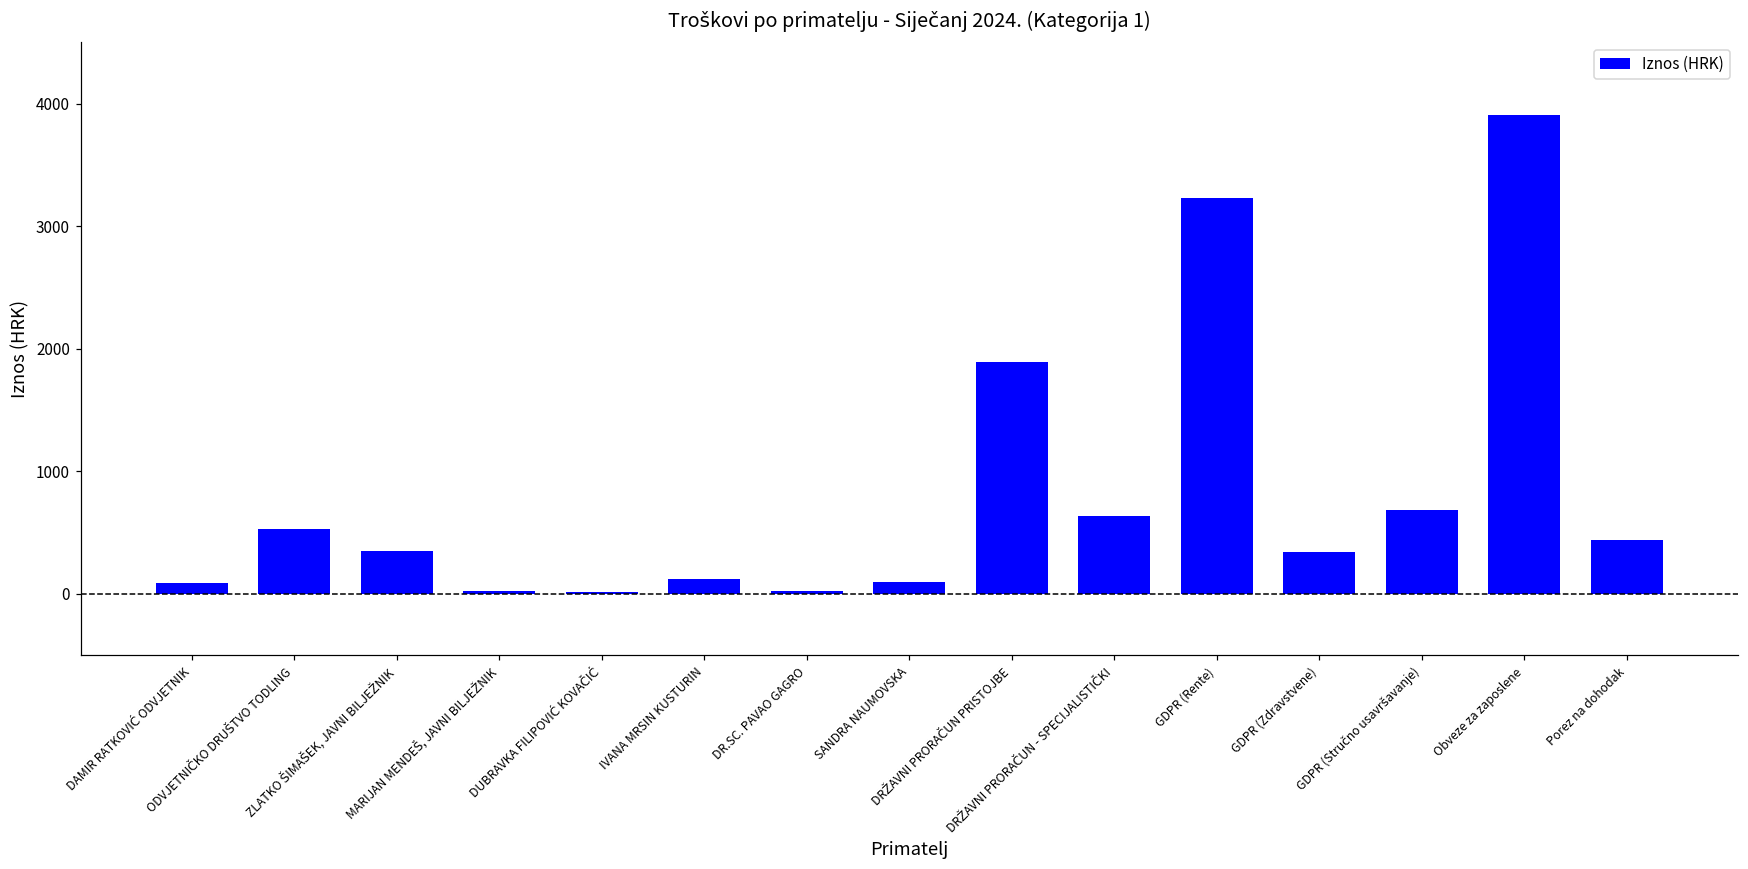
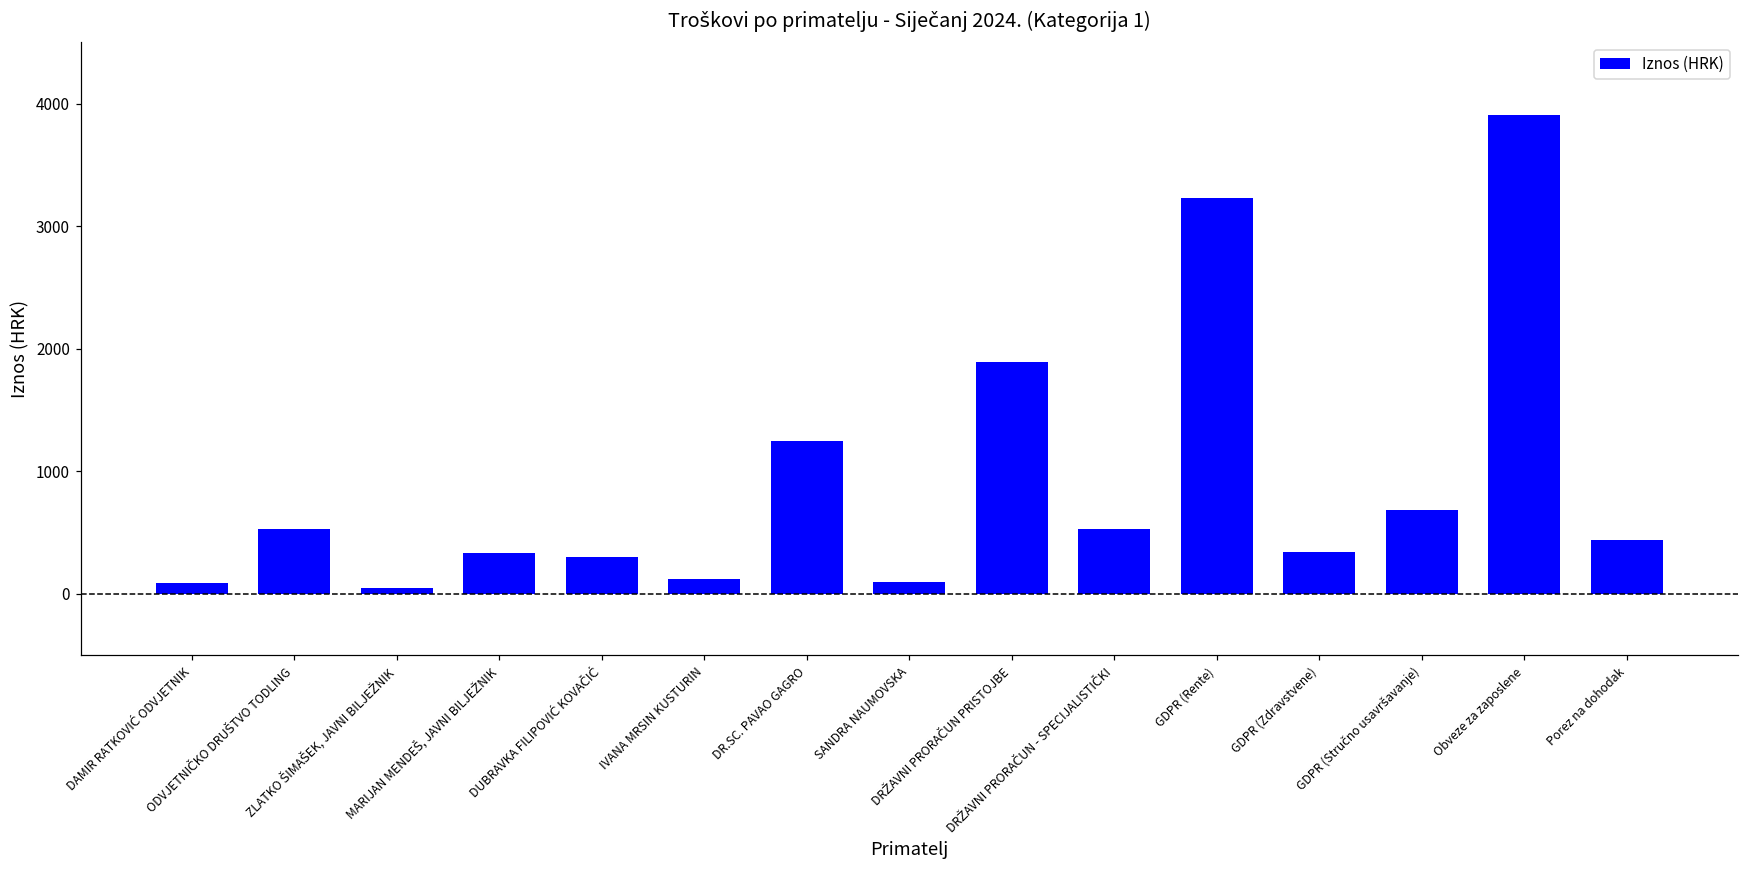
  {
    "DAMIR RATKOVIĆ ODVJETNIK": 90,
    "ODVJETNIČKO DRUŠTVO TODLING": 530,
-   "ZLATKO ŠIMAŠEK, JAVNI BILJEŽNIK": 350,
-   "MARIJAN MENDEŠ, JAVNI BILJEŽNIK": 30,
-   "DUBRAVKA FILIPOVIĆ KOVAČIĆ": 10,
+   "ZLATKO ŠIMAŠEK, JAVNI BILJEŽNIK": 50,
+   "MARIJAN MENDEŠ, JAVNI BILJEŽNIK": 340,
+   "DUBRAVKA FILIPOVIĆ KOVAČIĆ": 300,
    "IVANA MRSIN KUSTURIN": 120,
-   "DR.SC. PAVAO GAGRO": 30,
+   "DR.SC. PAVAO GAGRO": 1240,
    "SANDRA NAUMOVSKA": 100,
    "DRŽAVNI PRORAČUN PRISTOJBE": 1890,
-   "DRŽAVNI PRORAČUN - SPECIJALISTIČKI": 630,
+   "DRŽAVNI PRORAČUN - SPECIJALISTIČKI": 530,
    "GDPR (Rente)": 3230,
    "GDPR (Zdravstvene)": 340,
    "GDPR (Stručno usavršavanje)": 680,
    "Obveze za zaposlene": 3910,
    "Porez na dohodak": 440
  }
